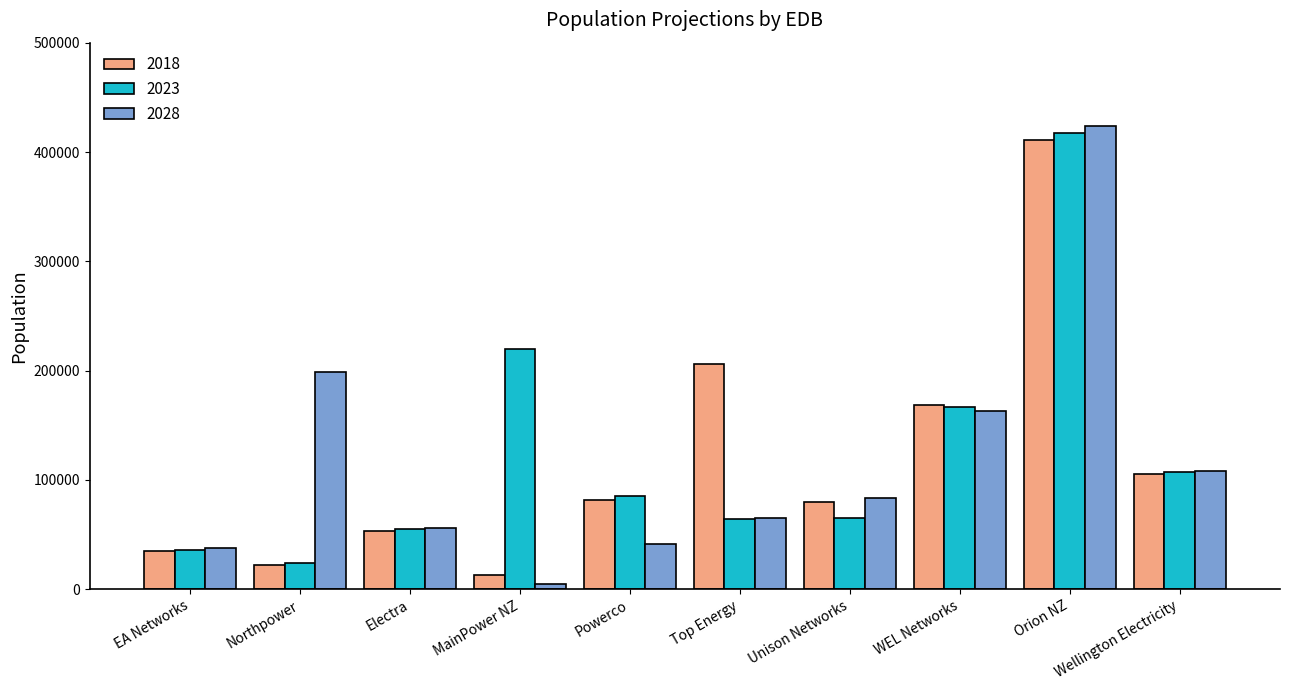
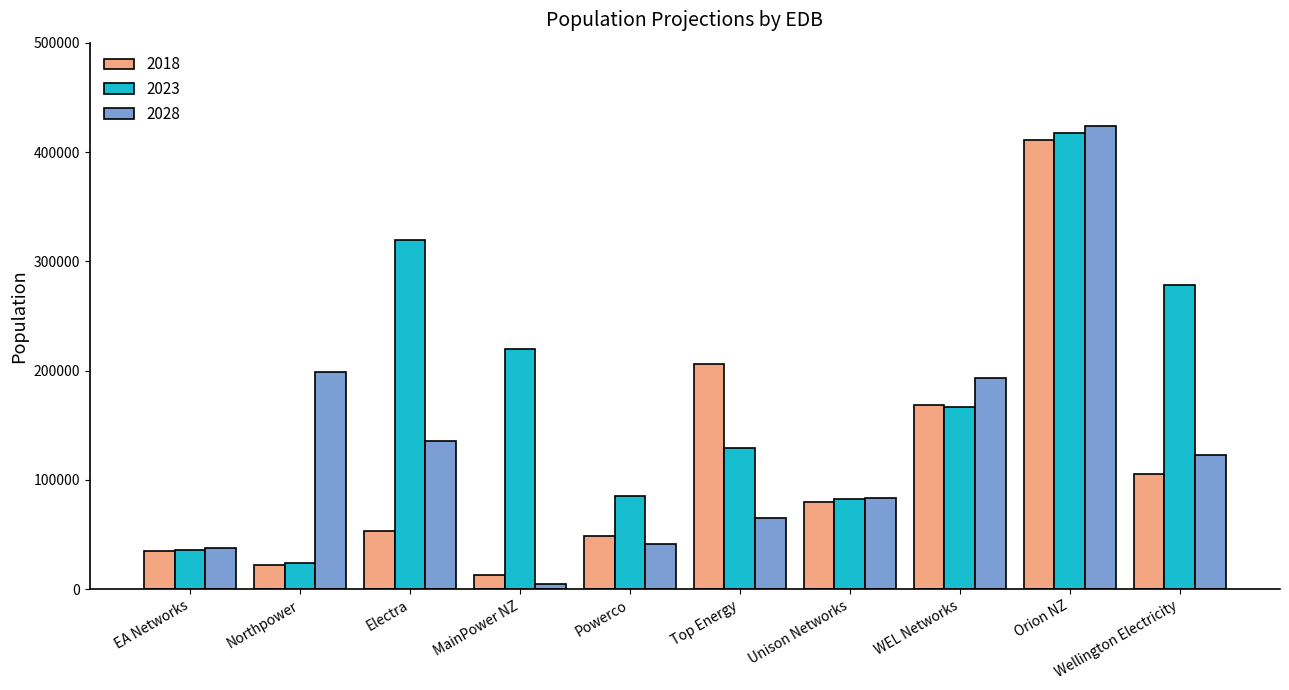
  {
    "2018": {
      "EA Networks": 35000,
      "Northpower": 23000,
      "Electra": 53000,
      "MainPower NZ": 13000,
-     "Powerco": 82000,
+     "Powerco": 49000,
      "Top Energy": 206000,
      "Unison Networks": 80000,
      "WEL Networks": 169000,
      "Orion NZ": 411000,
      "Wellington Electricity": 105000
    },
    "2023": {
      "EA Networks": 36000,
      "Northpower": 24000,
-     "Electra": 55000,
+     "Electra": 319000,
      "MainPower NZ": 220000,
      "Powerco": 85000,
-     "Top Energy": 64000,
-     "Unison Networks": 65000,
+     "Top Energy": 129000,
+     "Unison Networks": 82000,
      "WEL Networks": 167000,
      "Orion NZ": 417000,
-     "Wellington Electricity": 107000
+     "Wellington Electricity": 279000
    },
    "2028": {
      "EA Networks": 38000,
      "Northpower": 199000,
-     "Electra": 56000,
+     "Electra": 135000,
      "MainPower NZ": 5000,
      "Powerco": 41000,
      "Top Energy": 65000,
      "Unison Networks": 84000,
-     "WEL Networks": 163000,
+     "WEL Networks": 194000,
      "Orion NZ": 424000,
-     "Wellington Electricity": 108000
+     "Wellington Electricity": 122000
    }
  }
